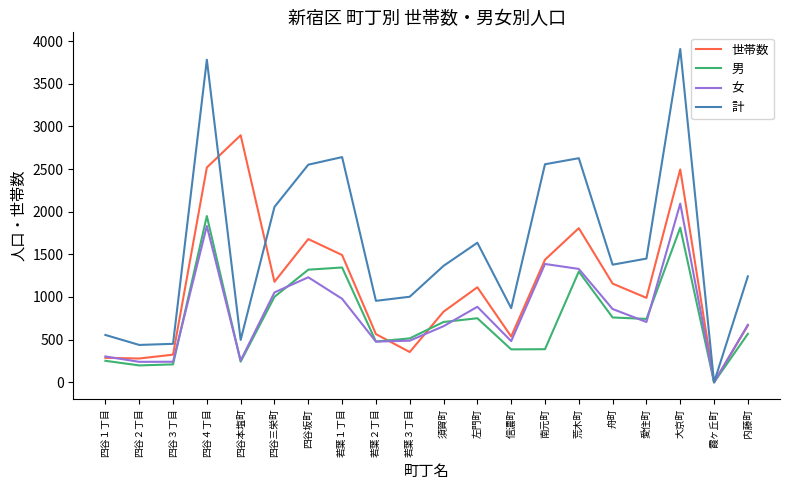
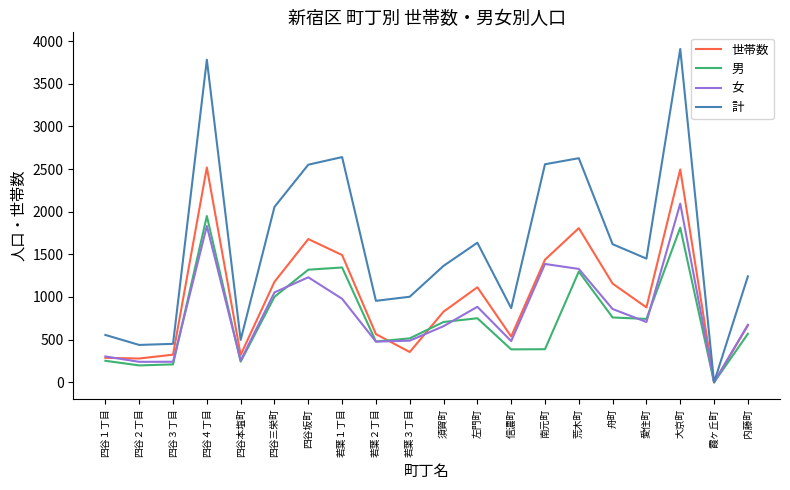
  {
    "世帯数": {
      "四谷２丁目": 300,
      "四谷３丁目": 300,
      "四谷４丁目": 2500,
-     "四谷本塩町": 2900,
+     "四谷本塩町": 300,
      "四谷三栄町": 1200,
      "四谷坂町": 1700,
      "若葉１丁目": 1500,
      "若葉２丁目": 600,
      "若葉３丁目": 400,
      "須賀町": 800,
      "左門町": 1100,
      "信濃町": 500,
      "南元町": 1400,
      "荒木町": 1800,
      "舟町": 1200,
-     "愛住町": 1000,
+     "愛住町": 900,
      "大京町": 2500
    },
    "男": {
      "四谷１丁目": 300,
      "四谷２丁目": 200,
      "四谷３丁目": 200,
      "四谷４丁目": 1900,
      "四谷三栄町": 1000,
      "四谷坂町": 1300,
      "若葉１丁目": 1300,
      "須賀町": 700,
      "左門町": 800,
      "信濃町": 400,
      "南元町": 400,
      "荒木町": 1300,
      "舟町": 800,
      "愛住町": 700,
      "大京町": 1800,
      "内藤町": 600
    },
    "女": {
      "四谷２丁目": 200,
      "四谷３丁目": 200,
      "四谷４丁目": 1800,
      "四谷三栄町": 1100,
      "四谷坂町": 1200,
      "若葉１丁目": 1000,
      "須賀町": 700,
      "左門町": 900,
      "信濃町": 500,
      "南元町": 1400,
      "荒木町": 1300,
      "舟町": 900,
      "愛住町": 700,
      "大京町": 2100
    },
    "計": {
      "四谷１丁目": 600,
      "四谷２丁目": 400,
      "四谷３丁目": 500,
      "四谷４丁目": 3800,
      "四谷本塩町": 500,
      "四谷三栄町": 2100,
      "四谷坂町": 2600,
      "若葉１丁目": 2600,
      "若葉２丁目": 1000,
      "若葉３丁目": 1000,
      "須賀町": 1400,
      "左門町": 1600,
      "信濃町": 900,
      "南元町": 2600,
      "荒木町": 2600,
-     "舟町": 1400,
+     "舟町": 1600,
      "愛住町": 1500,
      "大京町": 3900,
      "内藤町": 1200
    }
  }
